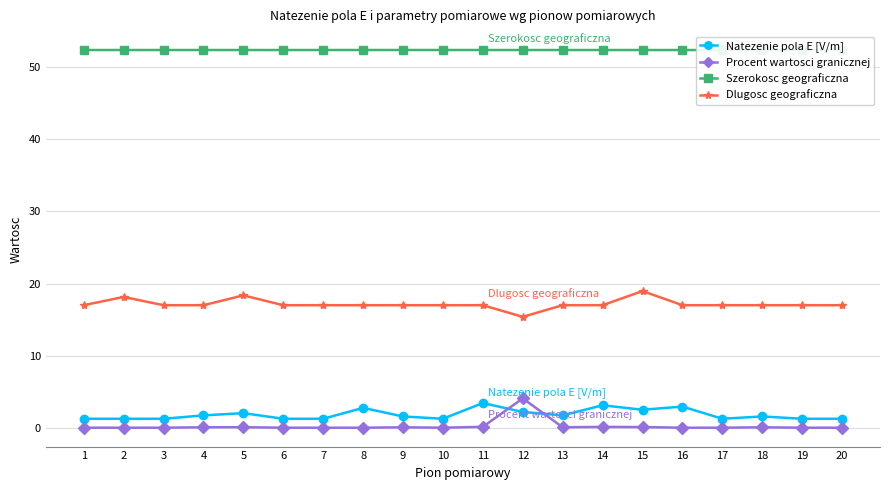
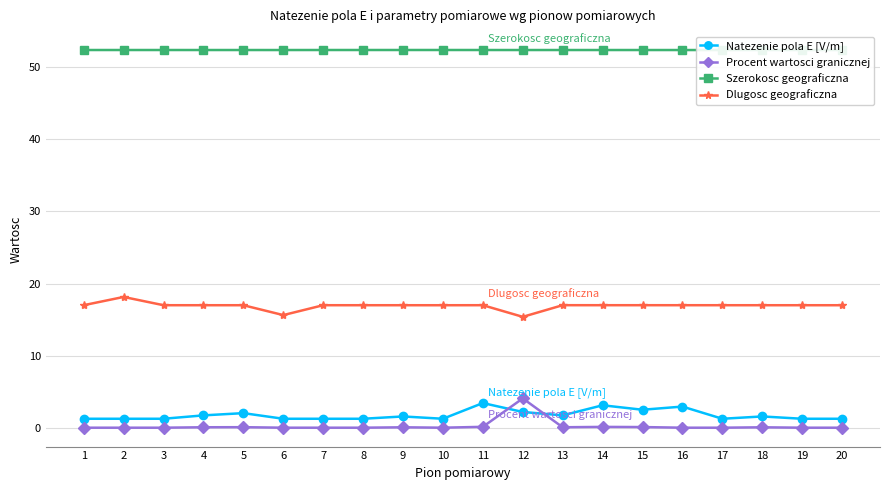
  {
    "Natezenie pola E [V/m]": {
      "1": 1,
      "2": 1,
      "3": 1,
      "4": 2,
      "5": 2,
      "6": 1,
      "7": 1,
-     "8": 3,
+     "8": 1,
      "9": 2,
      "10": 1,
      "11": 3,
      "12": 2,
      "13": 2,
      "14": 3,
      "15": 2,
      "16": 3,
      "17": 1,
      "18": 2,
      "19": 1,
      "20": 1
    },
    "Procent wartosci granicznej": {
      "1": 0,
      "2": 0,
      "3": 0,
      "4": 0,
      "5": 0,
      "6": 0,
      "7": 0,
      "8": 0,
      "9": 0,
      "10": 0,
      "11": 0,
      "12": 4,
      "13": 0,
      "14": 0,
      "15": 0,
      "16": 0,
      "17": 0,
      "18": 0,
      "19": 0,
      "20": 0
    },
    "Szerokosc geograficzna": {
      "1": 52,
      "2": 52,
      "3": 52,
      "4": 52,
      "5": 52,
      "6": 52,
      "7": 52,
      "8": 52,
      "9": 52,
      "10": 52,
      "11": 52,
      "12": 52,
      "13": 52,
      "14": 52,
      "15": 52,
      "16": 52
    },
    "Dlugosc geograficzna": {
      "1": 17,
      "2": 18,
      "3": 17,
      "4": 17,
-     "5": 18,
-     "6": 17,
+     "5": 17,
+     "6": 16,
      "7": 17,
      "8": 17,
      "9": 17,
      "10": 17,
      "11": 17,
      "12": 15,
      "13": 17,
      "14": 17,
-     "15": 19,
+     "15": 17,
      "16": 17,
      "17": 17,
      "18": 17,
      "19": 17,
      "20": 17
    }
  }
